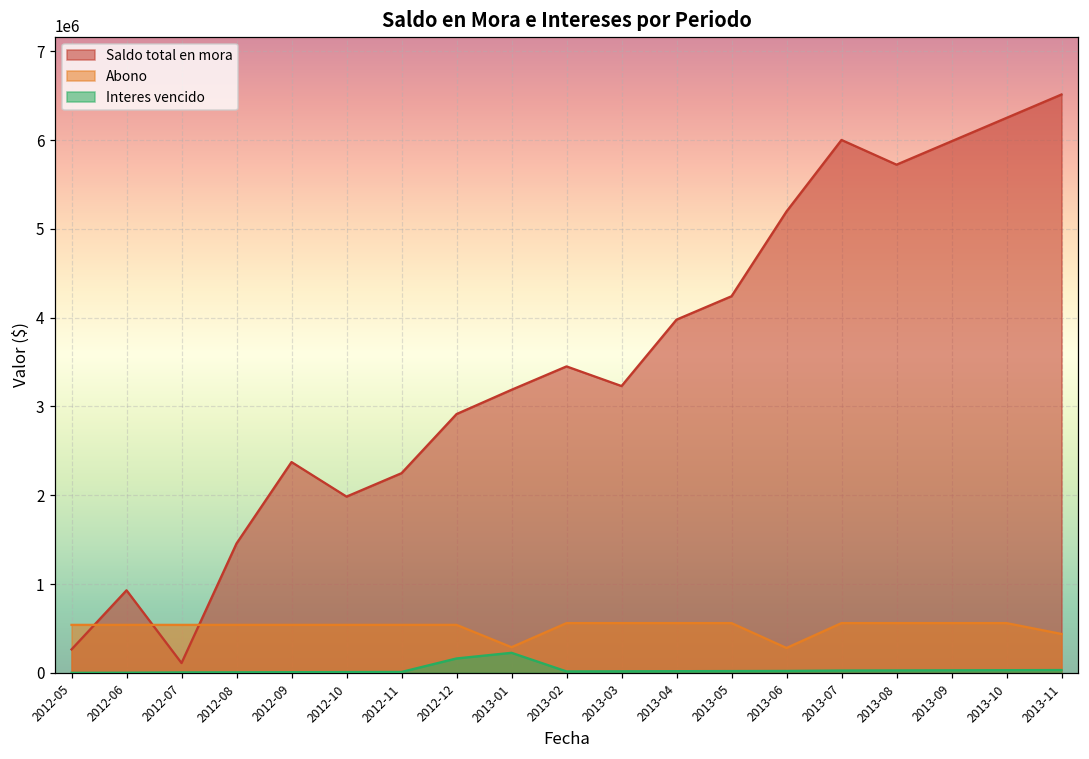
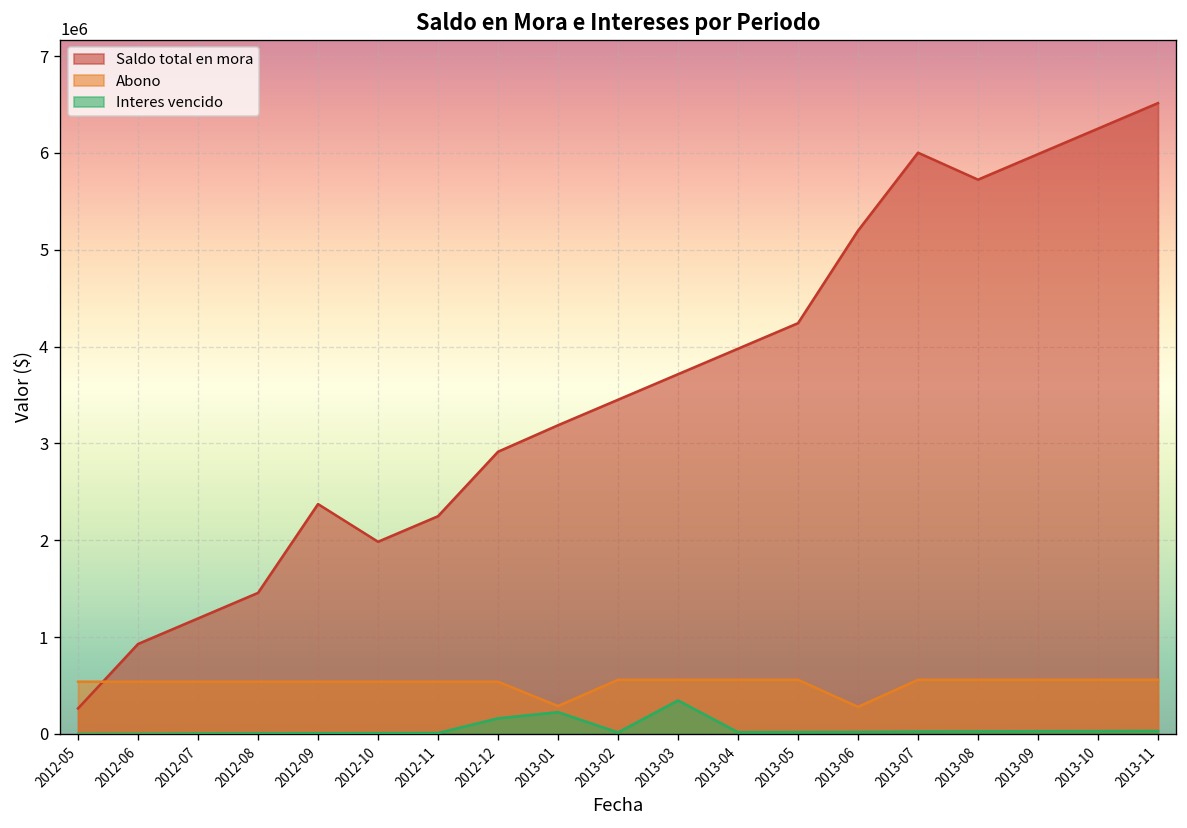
  {
    "Saldo total en mora": {
      "2012-05": 300000,
      "2012-06": 900000,
-     "2012-07": 100000,
+     "2012-07": 1200000,
      "2012-08": 1500000,
      "2012-09": 2400000,
      "2012-10": 2000000,
      "2012-11": 2200000,
      "2012-12": 2900000,
      "2013-01": 3200000,
      "2013-02": 3500000,
-     "2013-03": 3200000,
+     "2013-03": 3700000,
      "2013-04": 4000000,
      "2013-05": 4200000,
      "2013-06": 5200000,
      "2013-07": 6000000,
      "2013-08": 5700000,
      "2013-09": 6000000,
      "2013-10": 6300000,
      "2013-11": 6500000
    },
    "Abono": {
      "2012-05": 500000,
      "2012-06": 500000,
      "2012-07": 500000,
      "2012-08": 500000,
      "2012-09": 500000,
      "2012-10": 500000,
      "2012-11": 500000,
      "2012-12": 500000,
      "2013-01": 300000,
      "2013-02": 600000,
      "2013-03": 600000,
      "2013-04": 600000,
      "2013-05": 600000,
      "2013-06": 300000,
      "2013-07": 600000,
      "2013-08": 600000,
      "2013-09": 600000,
      "2013-10": 600000,
-     "2013-11": 400000
+     "2013-11": 600000
    },
    "Interes vencido": {
      "2012-05": 0,
      "2012-06": 0,
      "2012-07": 0,
      "2012-08": 0,
      "2012-09": 0,
      "2012-10": 0,
      "2012-11": 0,
      "2012-12": 200000,
      "2013-01": 200000,
      "2013-02": 0,
-     "2013-03": 0,
+     "2013-03": 300000,
      "2013-04": 0,
      "2013-05": 0,
      "2013-06": 0,
      "2013-07": 0,
      "2013-08": 0,
      "2013-09": 0,
      "2013-10": 0,
      "2013-11": 0
    }
  }
